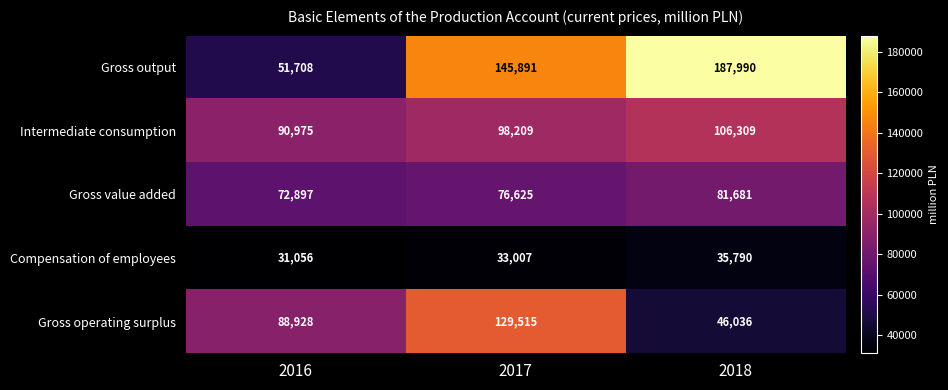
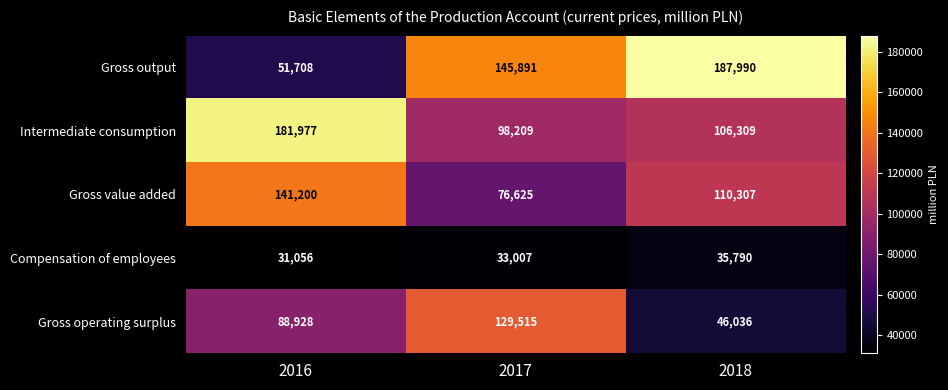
  {
    "Gross output": {
      "2016": "51,708",
      "2017": "145,891",
      "2018": "187,990"
    },
    "Intermediate consumption": {
-     "2016": "90,975",
+     "2016": "181,977",
      "2017": "98,209",
      "2018": "106,309"
    },
    "Gross value added": {
-     "2016": "72,897",
+     "2016": "141,200",
      "2017": "76,625",
-     "2018": "81,681"
+     "2018": "110,307"
    },
    "Compensation of employees": {
      "2016": "31,056",
      "2017": "33,007",
      "2018": "35,790"
    },
    "Gross operating surplus": {
      "2016": "88,928",
      "2017": "129,515",
      "2018": "46,036"
    }
  }
